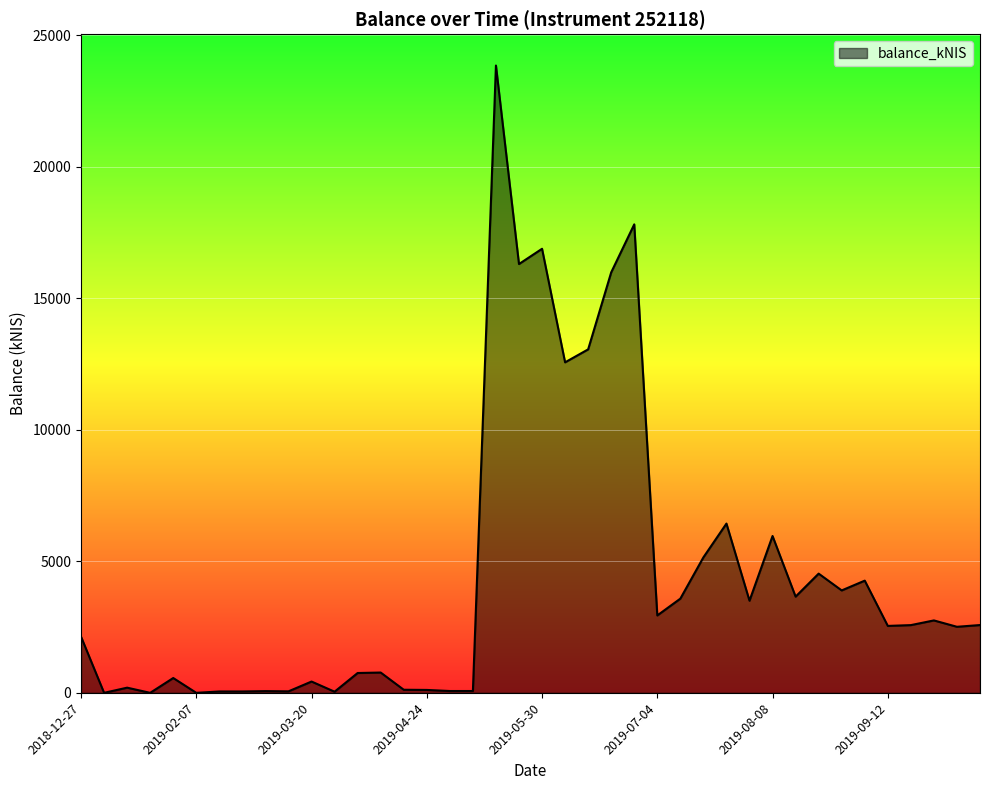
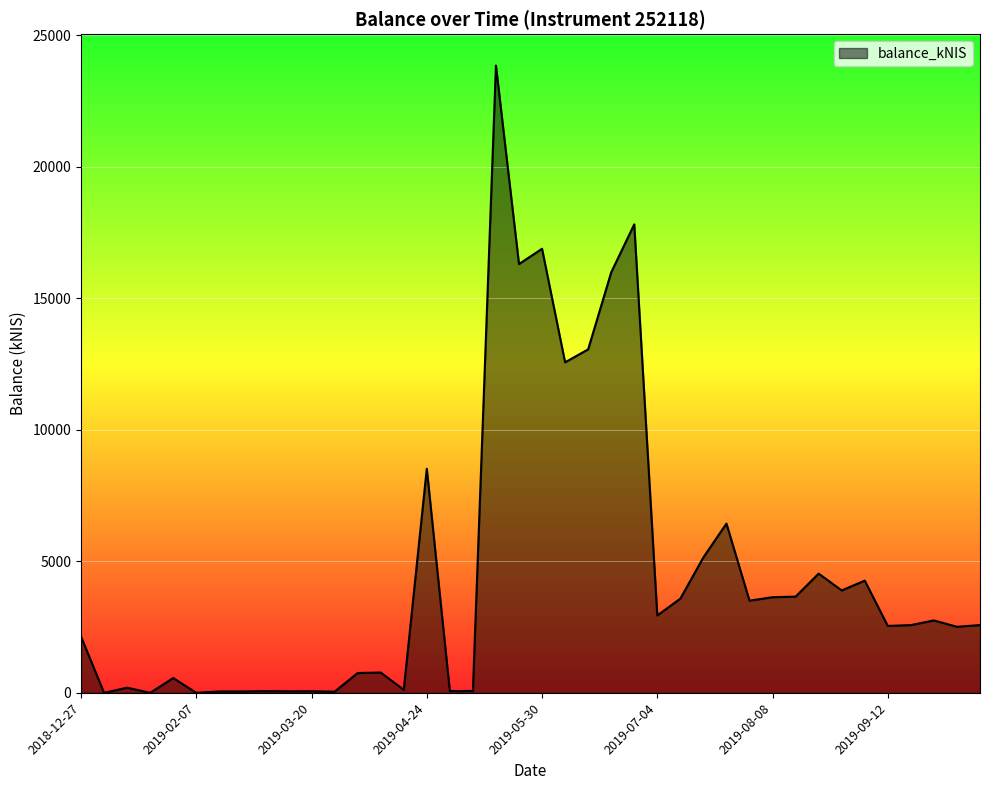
  {
    "2018-12-27": 2100,
    "2019-02-07": 0,
-   "2019-03-20": 400,
-   "2019-04-24": 100,
+   "2019-03-20": 100,
+   "2019-04-24": 8500,
    "2019-05-30": 16900,
    "2019-07-04": 2900,
-   "2019-08-08": 6000,
+   "2019-08-08": 3600,
    "2019-09-12": 2500
  }
